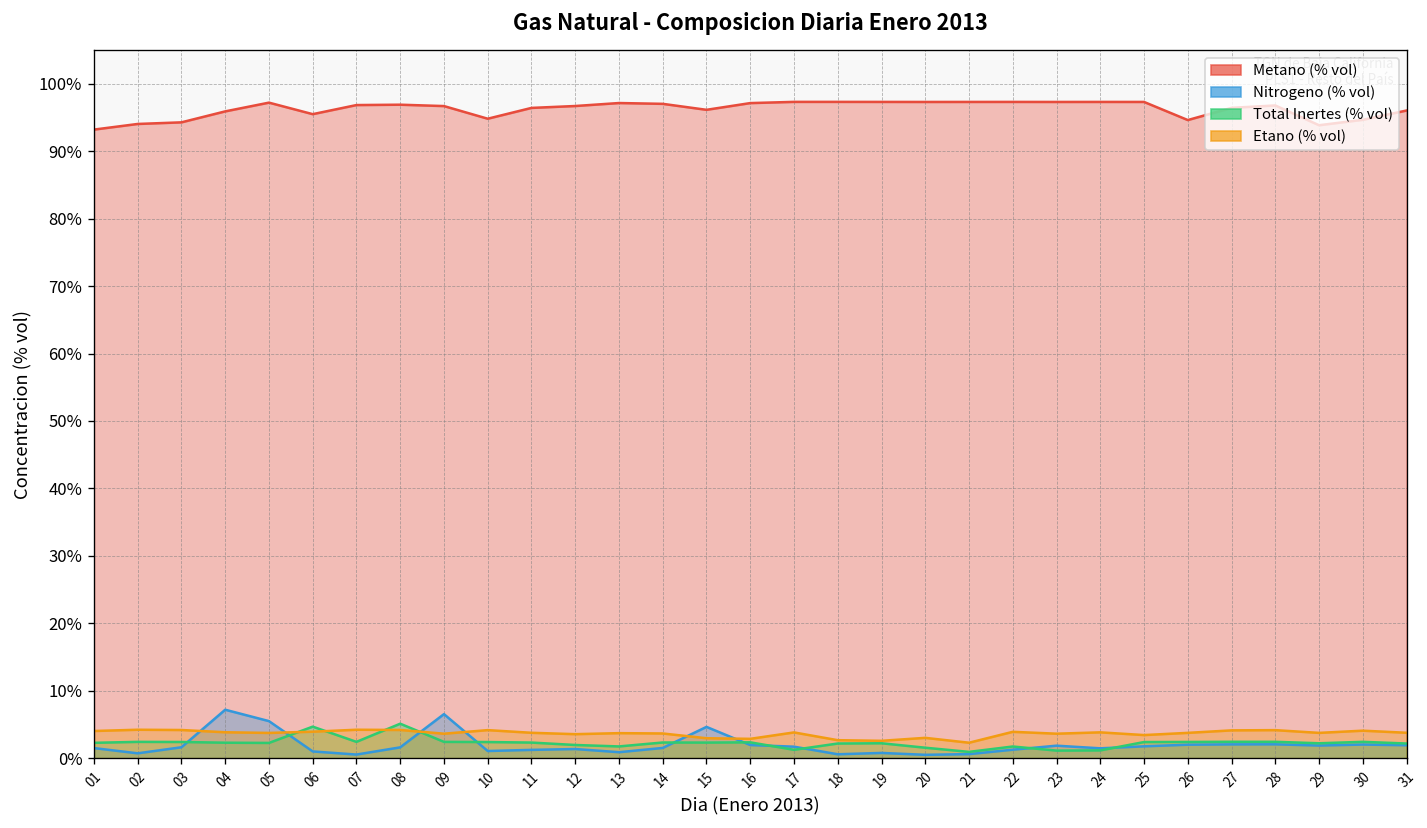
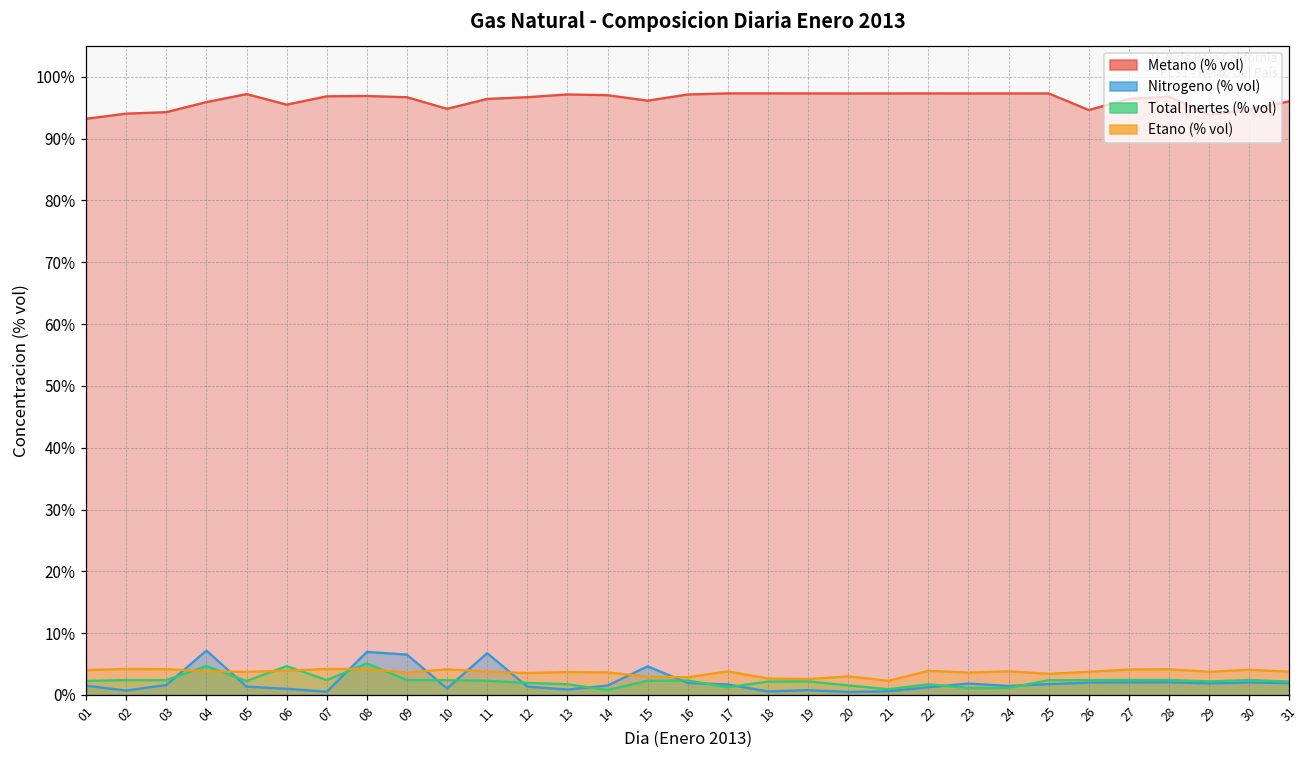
  {
    "Nitrogeno (% vol)": {
      "01": "1%",
      "02": "1%",
      "03": "2%",
      "04": "7%",
-     "05": "5%",
+     "05": "1%",
      "06": "1%",
      "07": "1%",
-     "08": "2%",
+     "08": "7%",
      "09": "7%",
      "10": "1%",
-     "11": "1%",
+     "11": "7%",
      "12": "1%",
      "13": "1%",
      "14": "2%",
      "15": "5%",
      "17": "2%",
      "18": "1%",
      "19": "1%",
      "20": "0%",
      "22": "1%",
      "23": "2%",
      "25": "2%"
    },
    "Total Inertes (% vol)": {
      "01": "2%",
      "02": "2%",
      "03": "2%",
-     "04": "2%",
+     "04": "5%",
      "05": "2%",
      "06": "5%",
      "07": "2%",
      "08": "5%",
      "09": "2%",
      "10": "2%",
      "11": "2%",
      "12": "2%",
      "13": "2%",
-     "14": "2%",
+     "14": "1%",
      "15": "2%",
      "17": "1%",
      "18": "2%",
      "20": "2%",
      "22": "2%",
      "23": "1%",
      "25": "2%"
    }
  }
